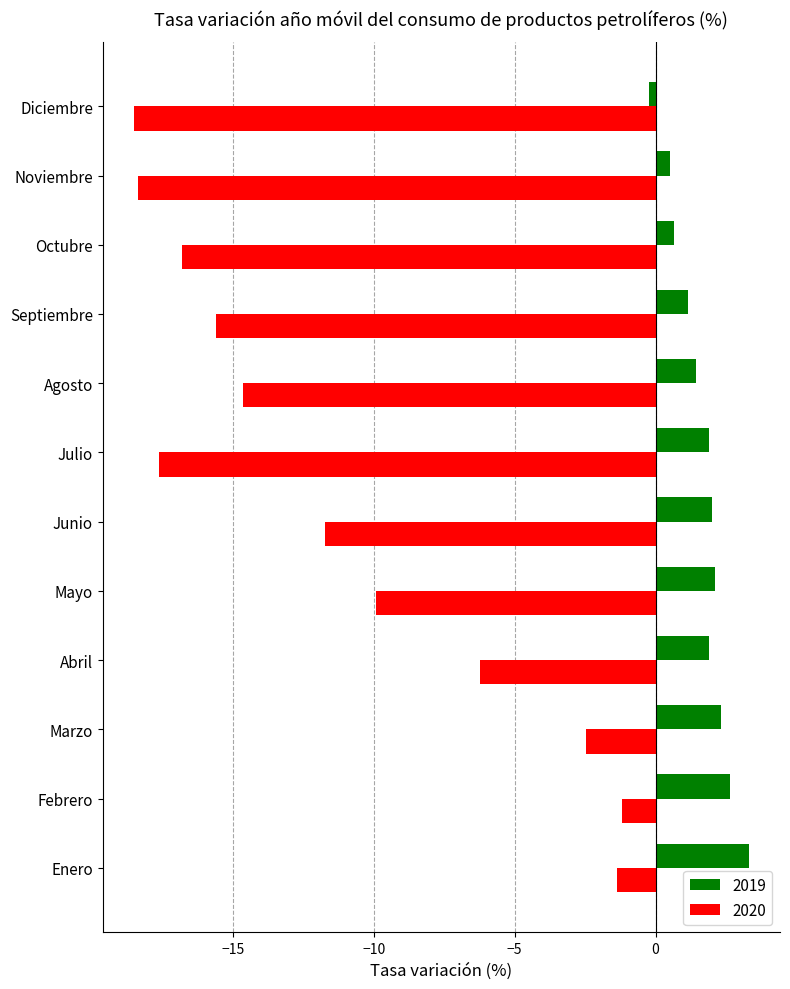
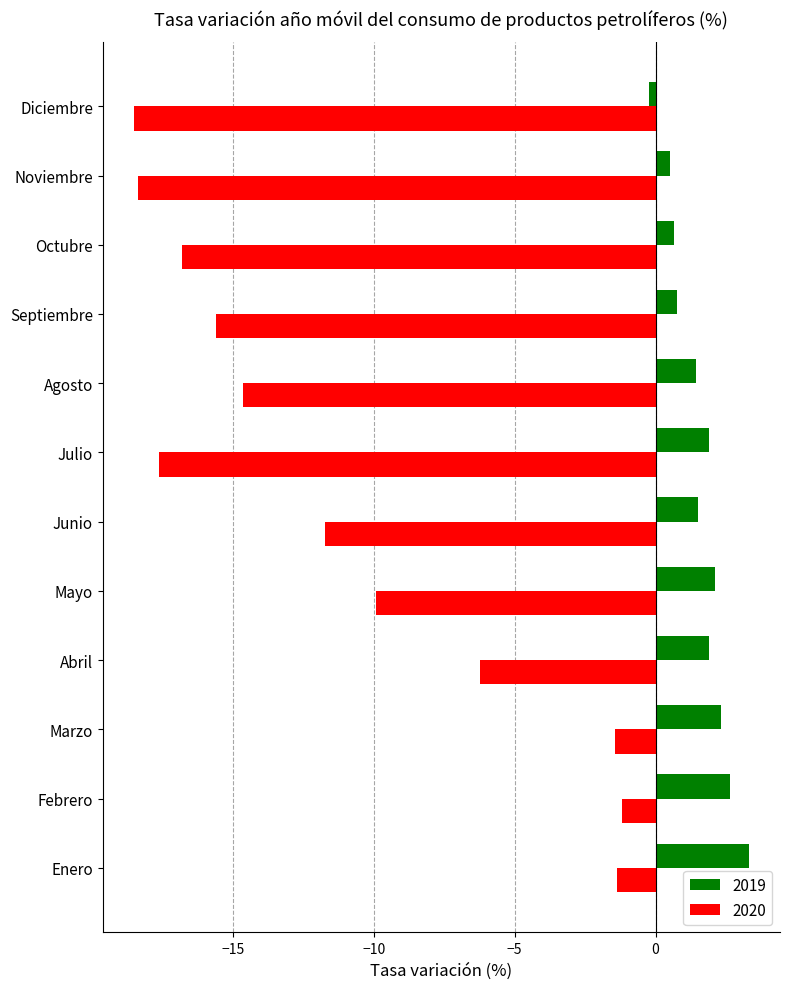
  {
    "2019": {
      "Diciembre": -0.2,
      "Noviembre": 0.5,
      "Octubre": 0.6,
-     "Septiembre": 1.2,
+     "Septiembre": 0.8,
      "Agosto": 1.5,
      "Julio": 1.9,
-     "Junio": 2.0,
+     "Junio": 1.5,
      "Mayo": 2.1,
      "Abril": 1.9,
      "Marzo": 2.3,
      "Febrero": 2.6,
      "Enero": 3.3
    },
    "2020": {
      "Diciembre": -18.5,
      "Noviembre": -18.4,
      "Octubre": -16.8,
      "Septiembre": -15.6,
      "Agosto": -14.7,
      "Julio": -17.6,
      "Junio": -11.7,
      "Mayo": -9.9,
      "Abril": -6.2,
-     "Marzo": -2.5,
+     "Marzo": -1.5,
      "Febrero": -1.2,
      "Enero": -1.4
    }
  }
